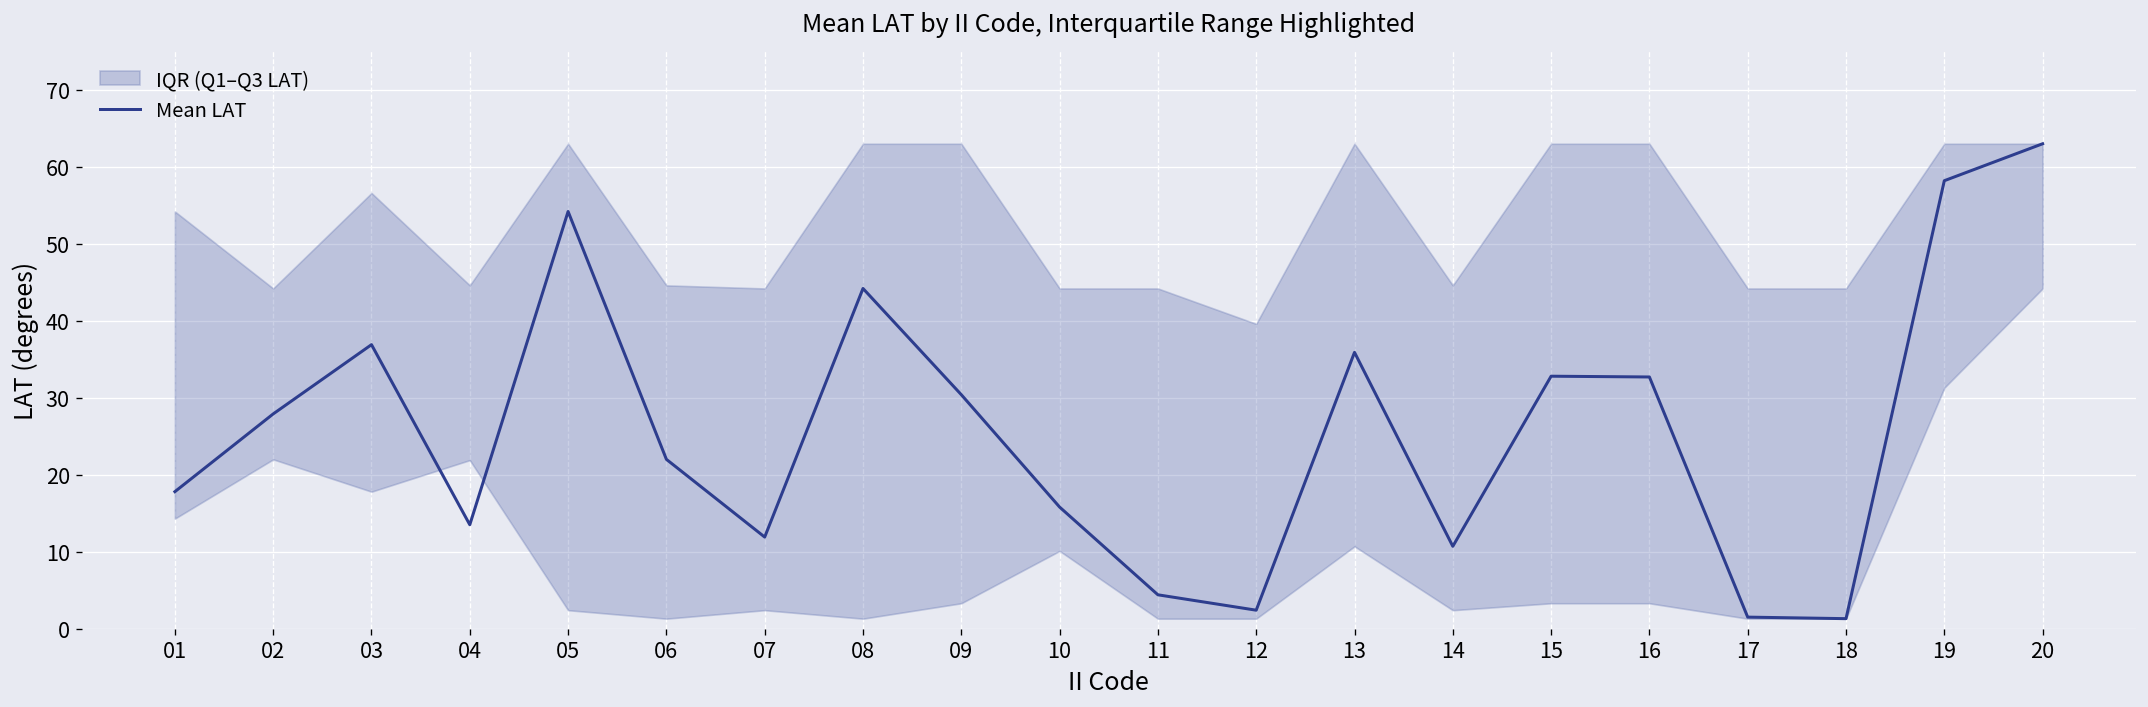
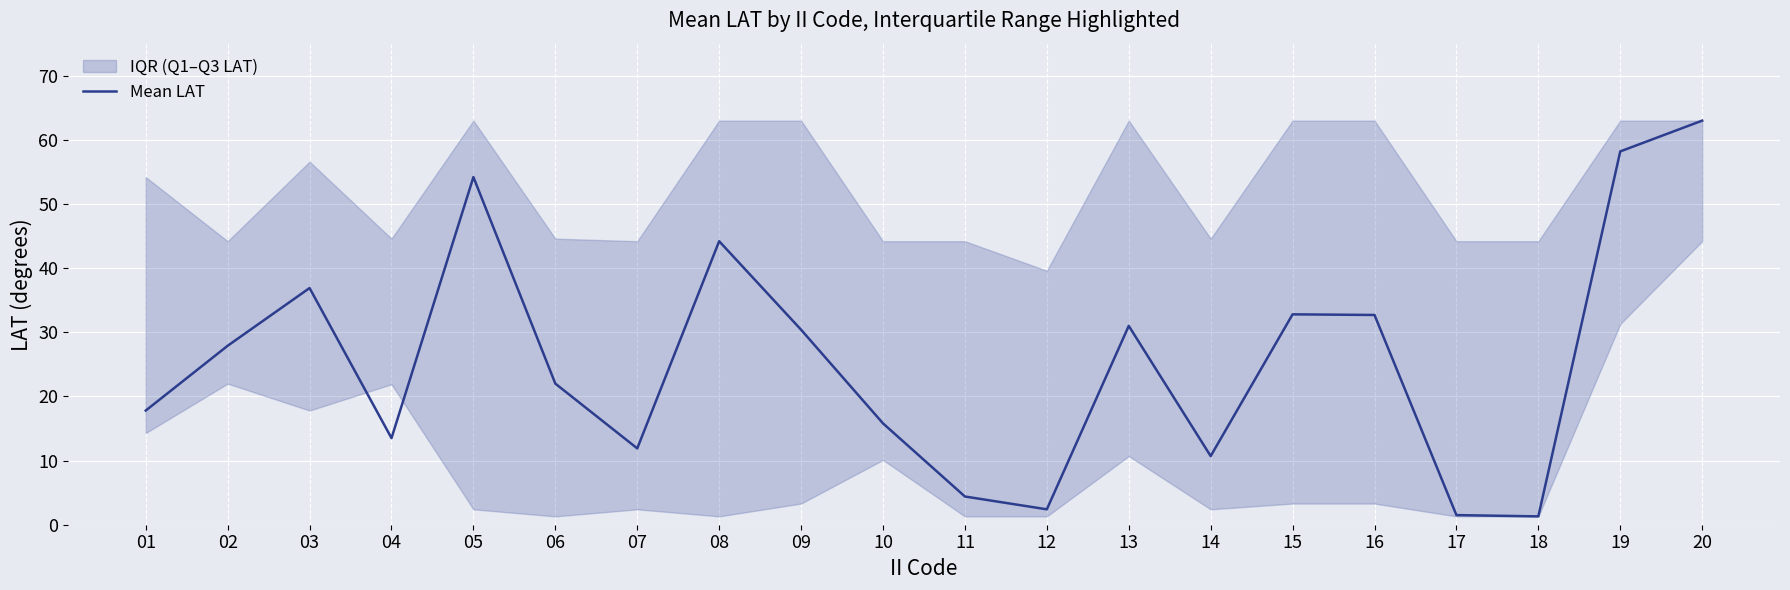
  {
    "Mean LAT": {
      "01": 18,
      "02": 28,
      "03": 37,
      "04": 14,
      "05": 54,
      "06": 22,
      "07": 12,
      "08": 44,
      "09": 30,
      "10": 16,
      "11": 4,
      "12": 2,
-     "13": 36,
+     "13": 31,
      "14": 11,
      "15": 33,
      "16": 33,
      "17": 2,
      "18": 1,
      "19": 58
    }
  }
